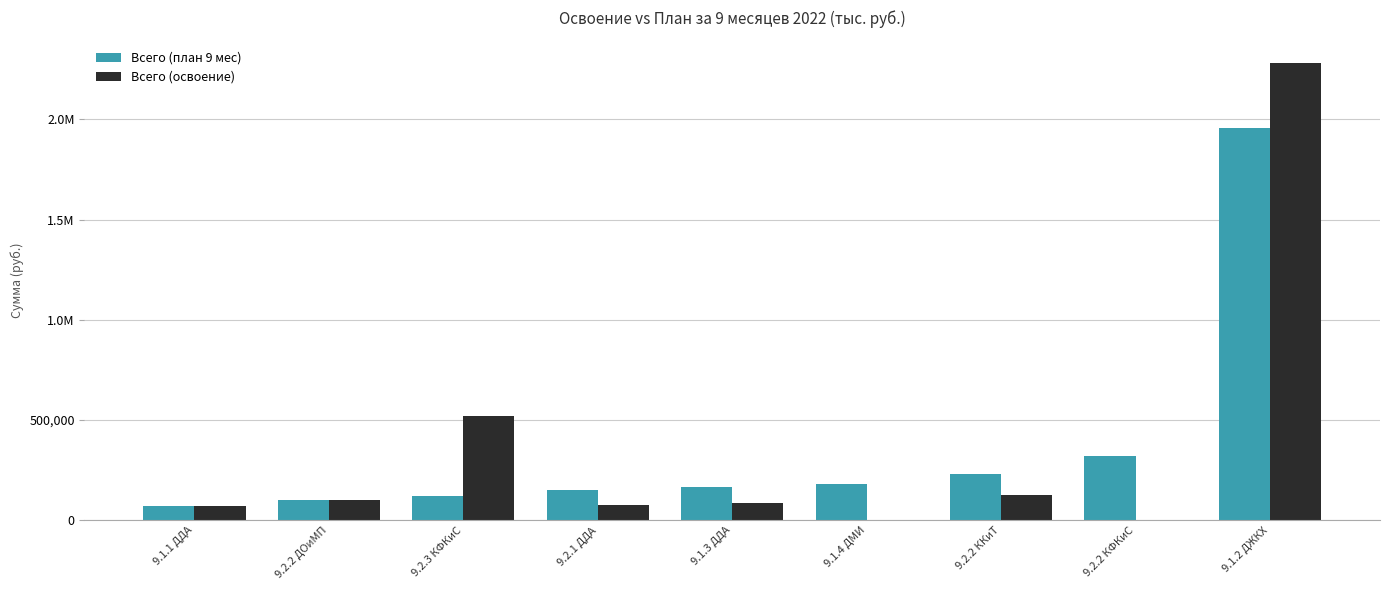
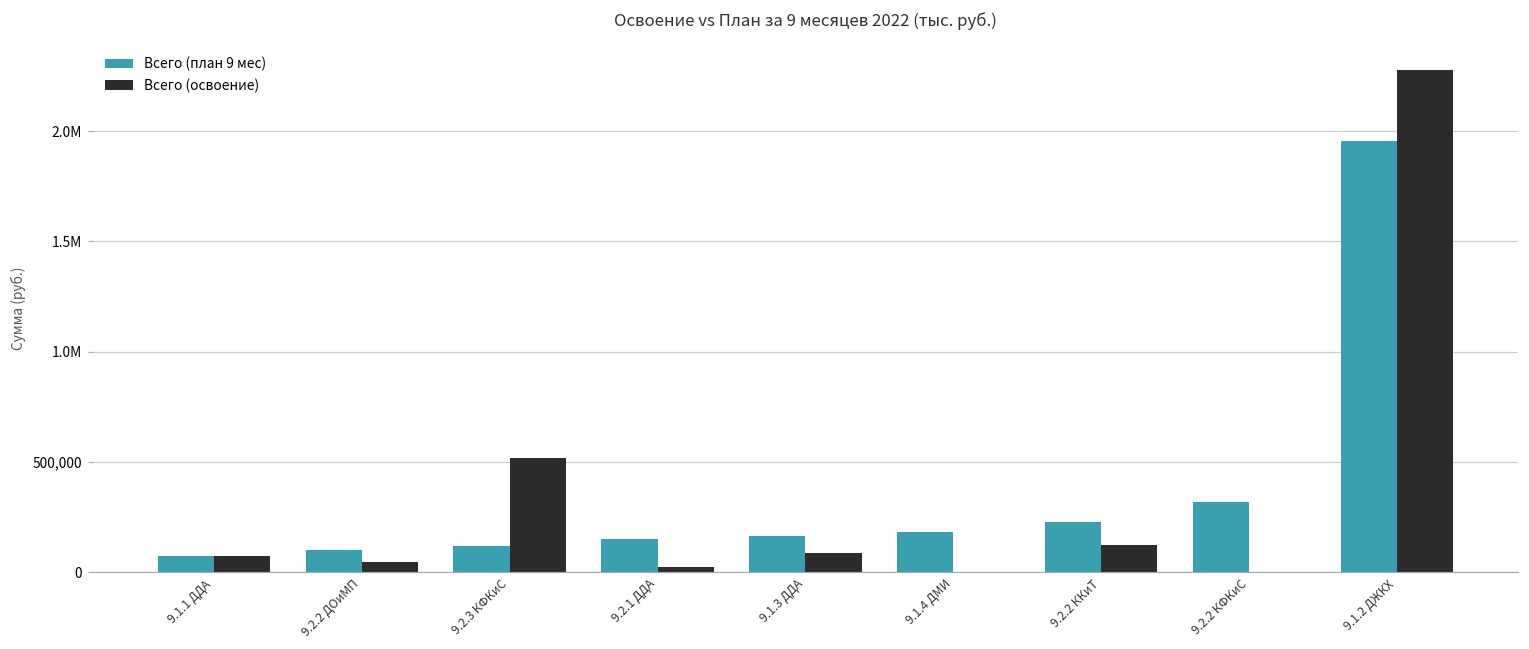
  {
    "Всего (план 9 мес)": {
      "9.1.1 ДДА": "70,000",
      "9.2.2 ДОиМП": "100,000",
      "9.2.3 КФКиС": "120,000",
      "9.2.1 ДДА": "150,000",
      "9.1.3 ДДА": "170,000",
      "9.1.4 ДМИ": "180,000",
      "9.2.2 ККиТ": "230,000",
      "9.2.2 КФКиС": "320,000",
      "9.1.2 ДЖКХ": "1,960,000"
    },
    "Всего (освоение)": {
      "9.1.1 ДДА": "70,000",
-     "9.2.2 ДОиМП": "100,000",
+     "9.2.2 ДОиМП": "50,000",
      "9.2.3 КФКиС": "520,000",
-     "9.2.1 ДДА": "80,000",
+     "9.2.1 ДДА": "30,000",
      "9.1.3 ДДА": "90,000",
      "9.1.4 ДМИ": "0",
      "9.2.2 ККиТ": "130,000",
      "9.2.2 КФКиС": "0",
      "9.1.2 ДЖКХ": "2,280,000"
    }
  }
